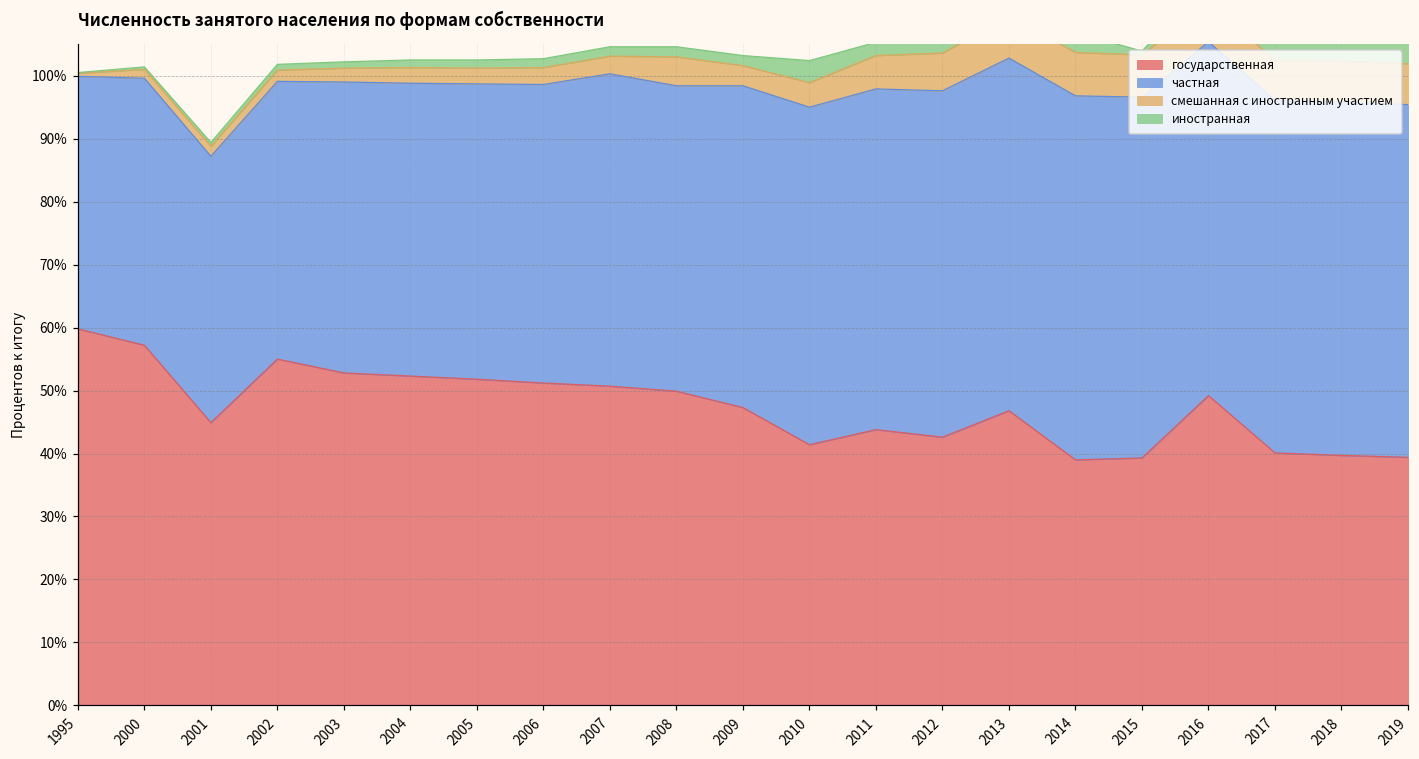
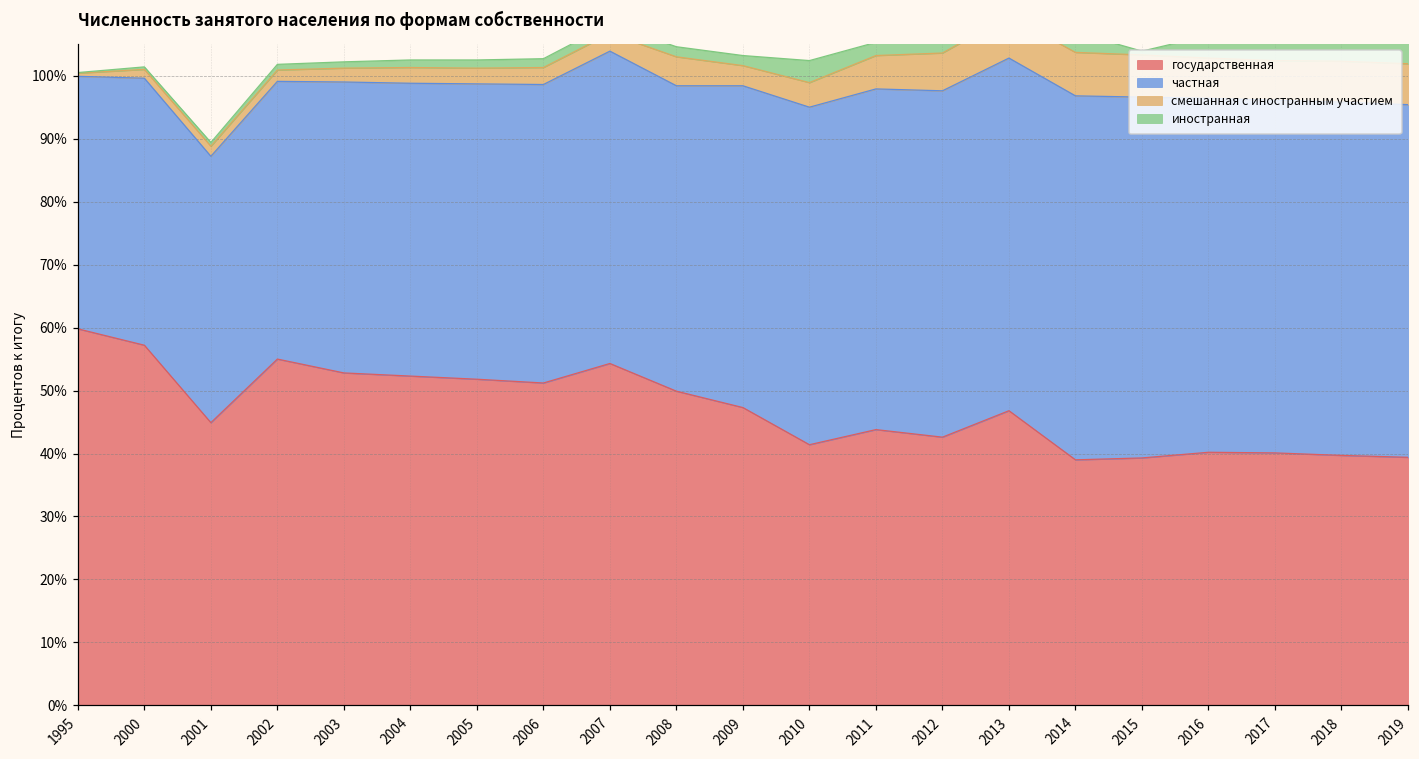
  {
    "государственная": {
      "1995": "60%",
      "2000": "57%",
      "2001": "45%",
      "2002": "55%",
      "2003": "53%",
      "2004": "52%",
      "2005": "52%",
      "2006": "51%",
-     "2007": "51%",
+     "2007": "54%",
      "2008": "50%",
      "2009": "47%",
      "2010": "41%",
      "2011": "44%",
      "2012": "43%",
      "2013": "47%",
      "2014": "39%",
      "2015": "39%",
-     "2016": "49%",
+     "2016": "40%",
      "2017": "40%",
      "2018": "40%",
      "2019": "39%"
    },
    "частная": {
      "1995": "40%",
      "2000": "42%",
      "2001": "42%",
      "2002": "44%",
      "2003": "46%",
      "2004": "47%",
      "2005": "47%",
      "2006": "47%",
      "2007": "50%",
      "2008": "49%",
      "2009": "51%",
      "2010": "54%",
      "2011": "54%",
      "2012": "55%",
      "2013": "56%",
      "2014": "58%",
      "2019": "56%"
    },
    "смешанная с иностранным участием": {
      "2001": "2%",
      "2002": "2%",
      "2003": "2%",
      "2004": "3%",
      "2005": "3%",
      "2006": "3%",
      "2008": "5%",
      "2009": "3%",
      "2010": "4%",
      "2011": "5%",
      "2012": "6%",
      "2014": "7%",
      "2019": "7%"
    },
    "иностранная": {
      "2001": "1%",
      "2002": "1%",
      "2003": "1%",
      "2004": "1%",
      "2005": "1%",
      "2006": "1%",
      "2008": "2%",
      "2009": "2%",
      "2010": "4%",
      "2011": "2%"
    }
  }
